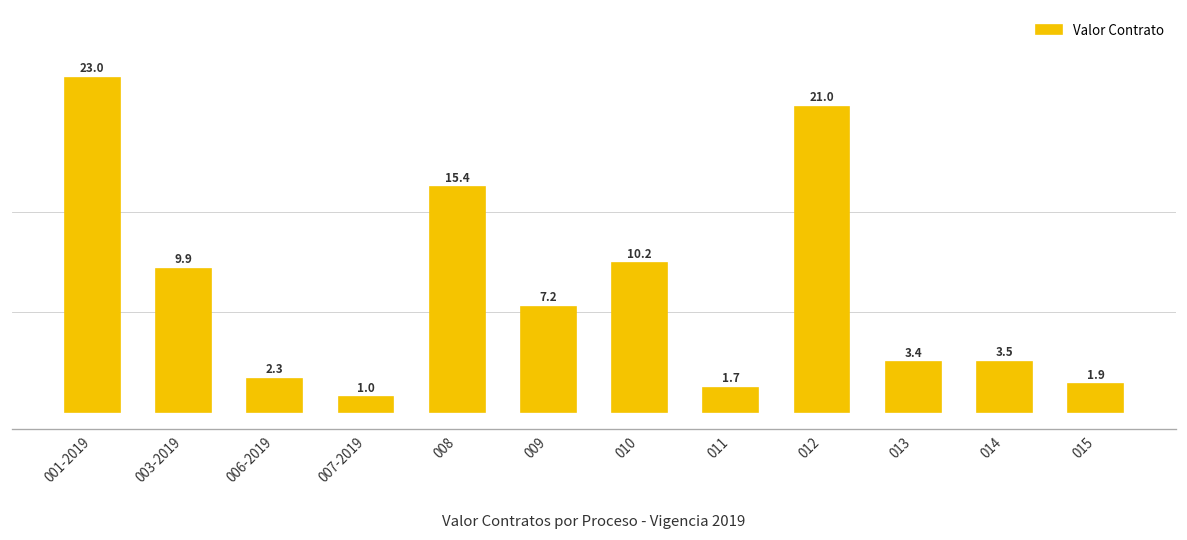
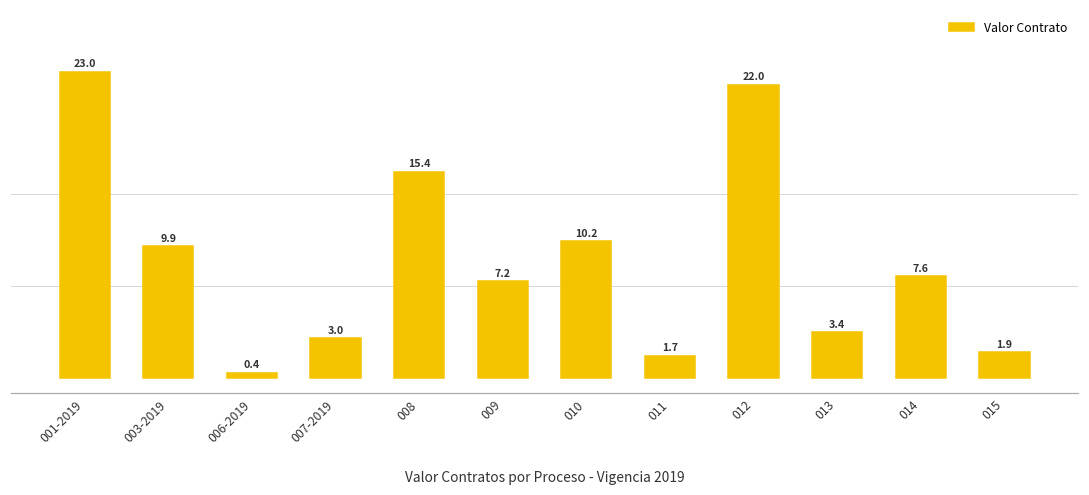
  {
-   "006-2019": 2.3,
-   "007-2019": 1.0,
-   "012": 21.0,
-   "014": 3.5
+   "006-2019": 0.4,
+   "007-2019": 3.0,
+   "012": 22.0,
+   "014": 7.6
  }
